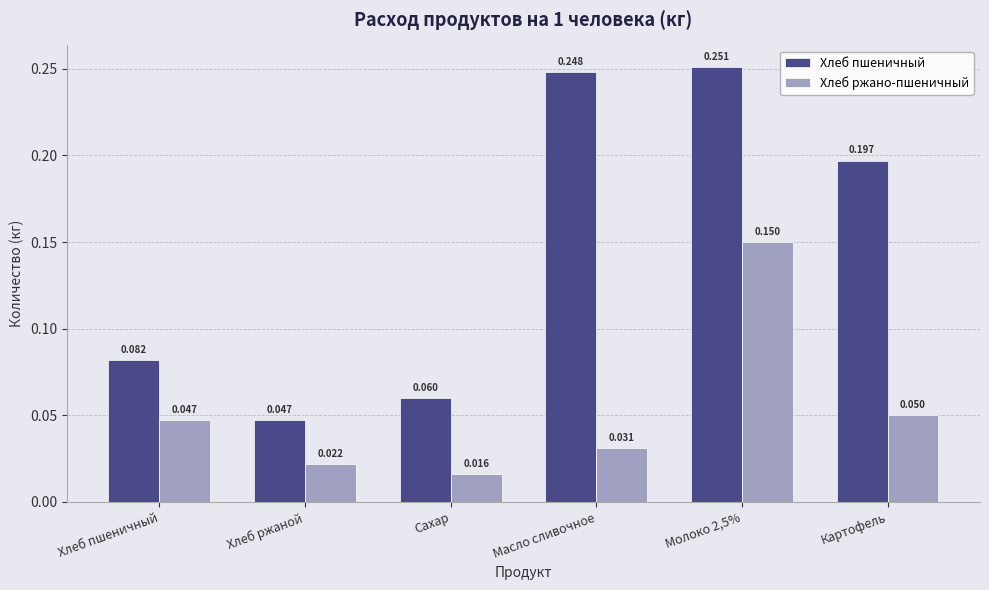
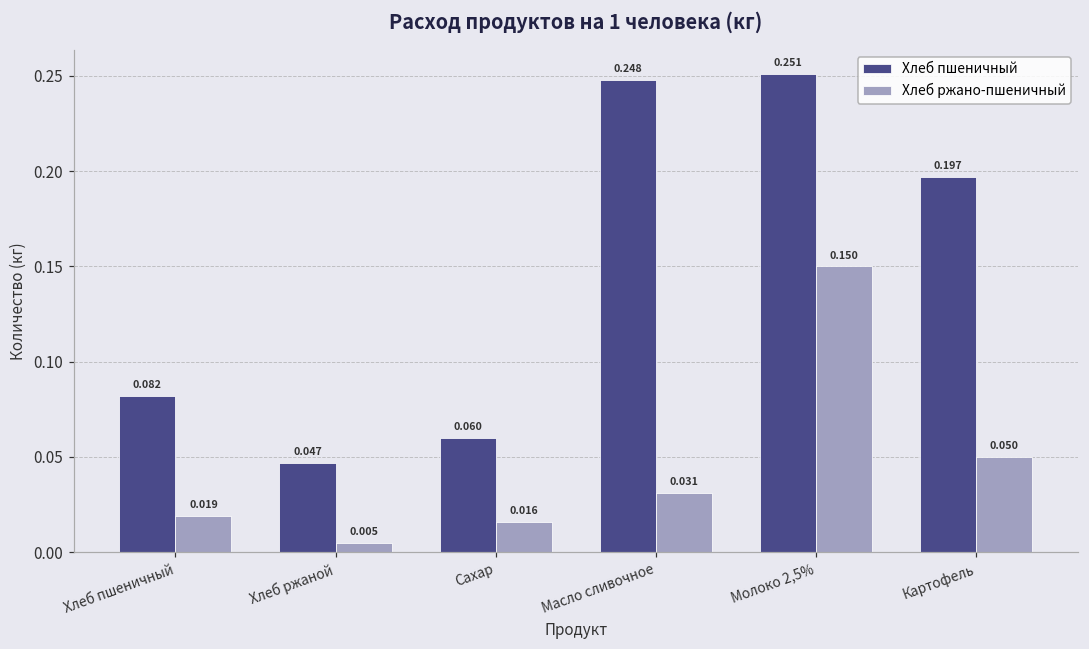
  {
    "Хлеб пшеничный": {
      "Хлеб пшеничный": 0.082,
      "Хлеб ржаной": 0.047,
      "Сахар": 0.060,
      "Масло сливочное": 0.248,
      "Молоко 2,5%": 0.251,
      "Картофель": 0.197
    },
    "Хлеб ржано-пшеничный": {
-     "Хлеб пшеничный": 0.047,
-     "Хлеб ржаной": 0.022,
+     "Хлеб пшеничный": 0.019,
+     "Хлеб ржаной": 0.005,
      "Сахар": 0.016,
      "Масло сливочное": 0.031,
      "Молоко 2,5%": 0.150,
      "Картофель": 0.050
    }
  }
